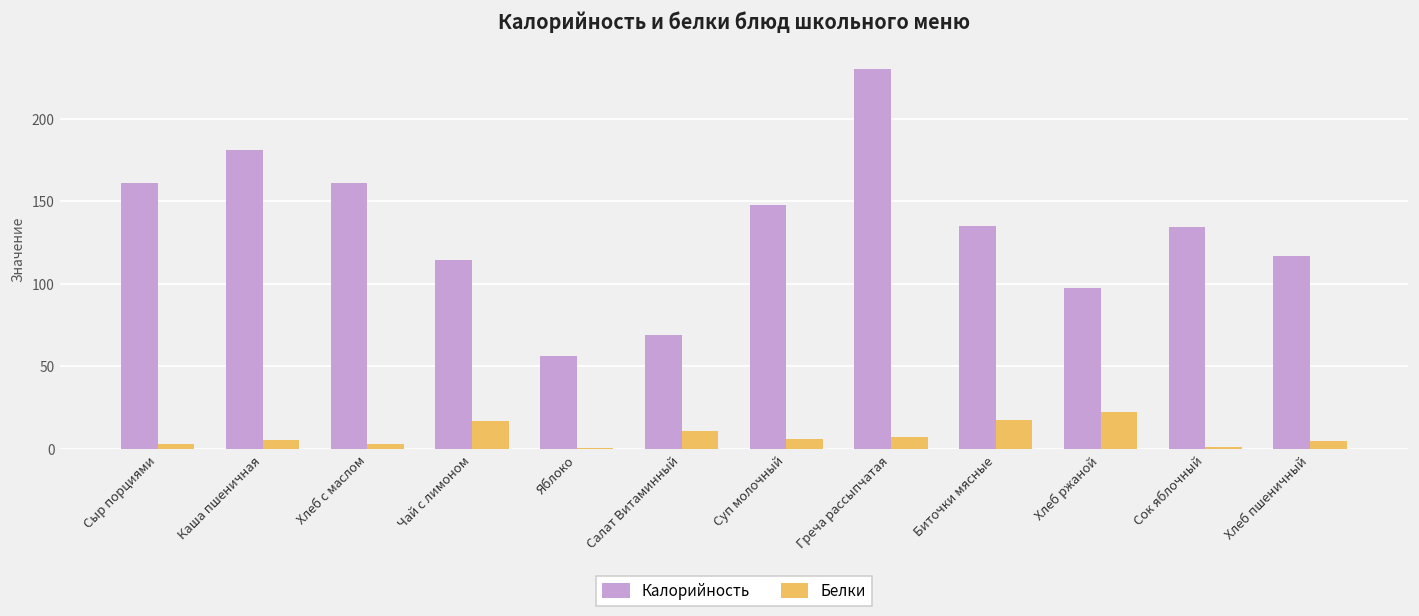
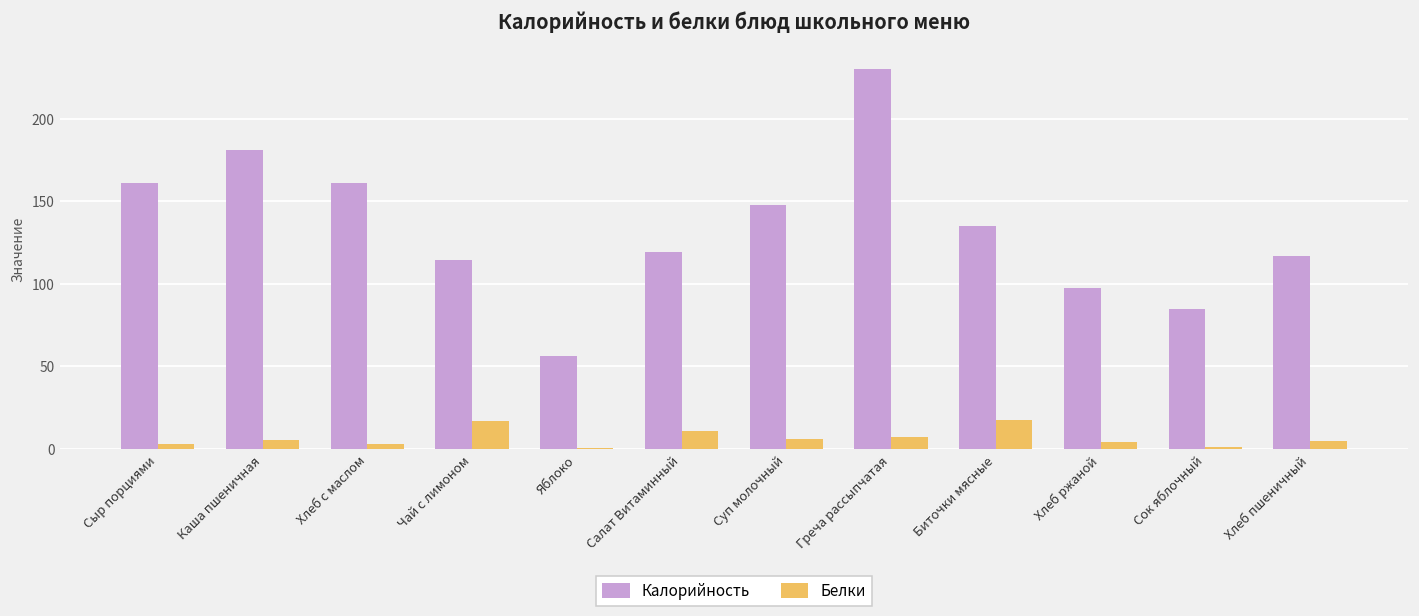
  {
    "Калорийность": {
      "Сыр порциями": 161,
      "Каша пшеничная": 181,
      "Хлеб с маслом": 161,
      "Чай с лимоном": 115,
      "Яблоко": 57,
-     "Салат Витаминный": 69,
+     "Салат Витаминный": 119,
      "Суп молочный": 148,
      "Греча рассыпчатая": 230,
      "Биточки мясные": 135,
      "Хлеб ржаной": 98,
-     "Сок яблочный": 135,
+     "Сок яблочный": 85,
      "Хлеб пшеничный": 117
    },
    "Белки": {
      "Сыр порциями": 3,
      "Каша пшеничная": 6,
      "Хлеб с маслом": 3,
      "Чай с лимоном": 17,
      "Салат Витаминный": 11,
      "Суп молочный": 6,
      "Греча рассыпчатая": 7,
      "Биточки мясные": 18,
-     "Хлеб ржаной": 23,
+     "Хлеб ржаной": 4,
      "Хлеб пшеничный": 5
    }
  }
